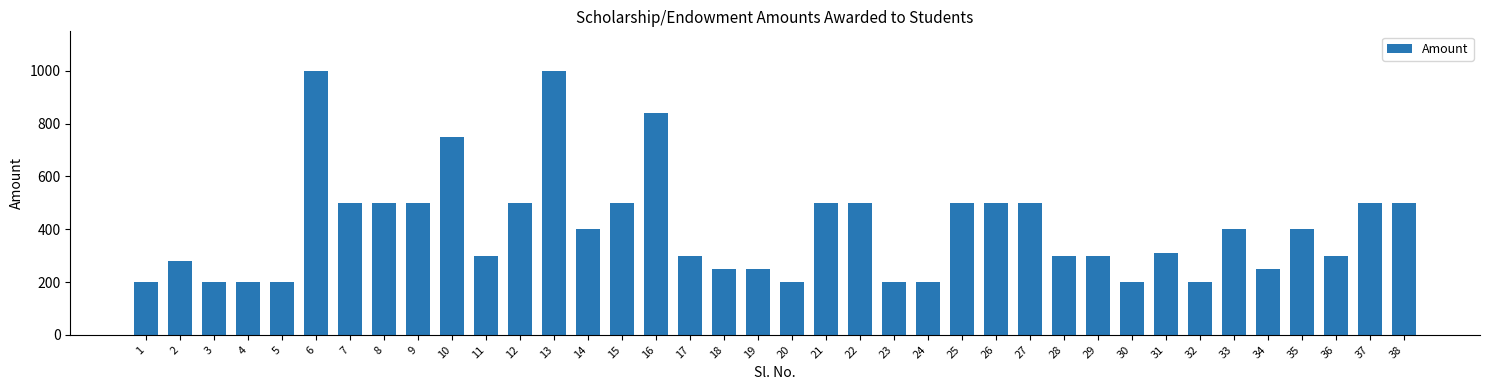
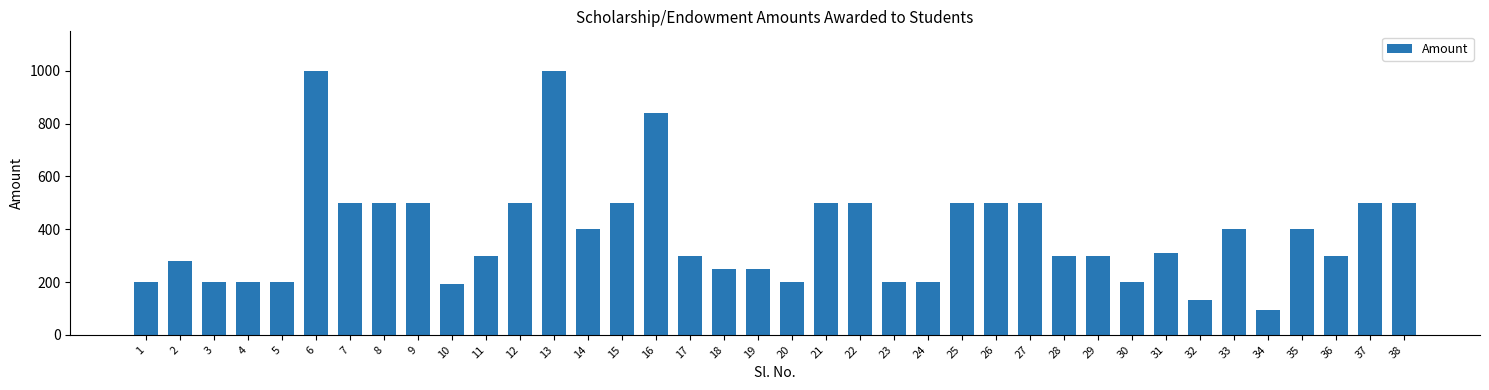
  {
    "1": 200,
    "2": 280,
    "3": 200,
    "4": 200,
    "5": 200,
    "6": 1000,
    "7": 500,
    "8": 500,
    "9": 500,
-   "10": 750,
+   "10": 190,
    "11": 300,
    "12": 500,
    "13": 1000,
    "14": 400,
    "15": 500,
    "16": 840,
    "17": 300,
    "18": 250,
    "19": 250,
    "20": 200,
    "21": 500,
    "22": 500,
    "23": 200,
    "24": 200,
    "25": 500,
    "26": 500,
    "27": 500,
    "28": 300,
    "29": 300,
    "30": 200,
    "31": 310,
-   "32": 200,
+   "32": 130,
    "33": 400,
-   "34": 250,
+   "34": 100,
    "35": 400,
    "36": 300,
    "37": 500,
    "38": 500
  }
